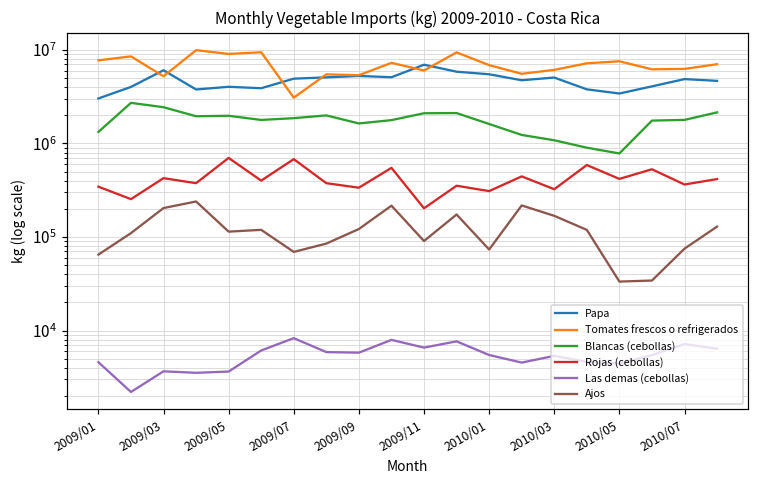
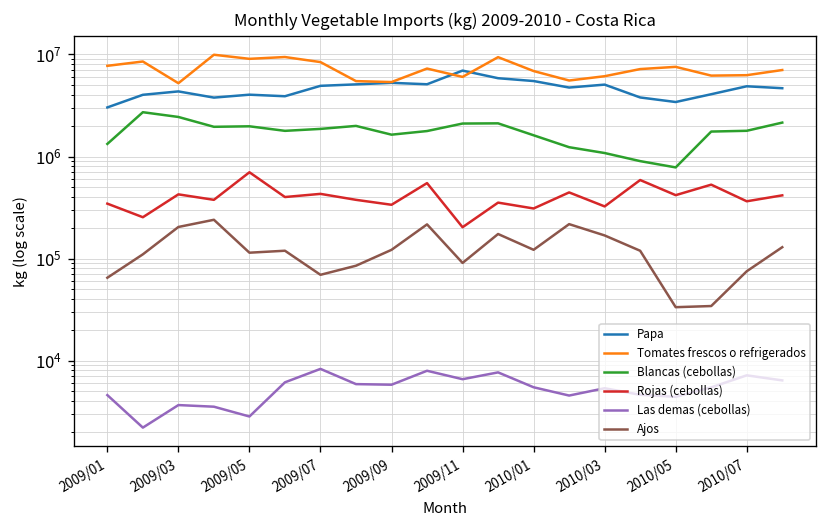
  {
    "Papa": {
      "2009/01": 3000000,
-     "2009/03": 6000000,
+     "2009/03": 4000000,
      "2009/05": 4000000,
      "2009/07": 5000000,
      "2009/11": 7000000,
      "2010/01": 5000000,
      "2010/03": 5000000,
      "2010/05": 3400000,
      "2010/07": 5000000
    },
    "Tomates frescos o refrigerados": {
      "2009/01": 8000000,
      "2009/03": 5000000,
      "2009/05": 9000000,
-     "2009/07": 3100000,
+     "2009/07": 8000000,
      "2009/11": 6000000,
      "2010/01": 7000000,
      "2010/03": 6000000,
      "2010/05": 8000000,
      "2010/07": 6000000
    },
    "Blancas (cebollas)": {
      "2009/01": 1300000,
      "2009/03": 2400000,
      "2009/05": 2000000,
      "2009/07": 1900000,
      "2009/09": 1600000,
      "2009/11": 2100000,
      "2010/01": 1600000,
      "2010/03": 1100000,
      "2010/05": 800000,
      "2010/07": 1800000
    },
    "Rojas (cebollas)": {
      "2009/01": 350000,
      "2009/03": 400000,
      "2009/05": 700000,
-     "2009/07": 700000,
+     "2009/07": 400000,
      "2009/09": 340000,
      "2009/11": 200000,
      "2010/01": 310000,
      "2010/03": 320000,
      "2010/05": 400000,
      "2010/07": 360000
    },
    "Las demas (cebollas)": {
      "2009/01": 5000,
      "2009/03": 3700,
-     "2009/05": 3600,
+     "2009/05": 2800,
      "2009/07": 8000,
      "2009/09": 6000,
      "2009/11": 7000,
      "2010/01": 5000
    },
    "Ajos": {
      "2009/01": 60000,
      "2009/03": 200000,
      "2009/05": 110000,
      "2009/07": 70000,
      "2009/09": 120000,
      "2009/11": 90000,
-     "2010/01": 70000,
+     "2010/01": 120000,
      "2010/03": 170000,
      "2010/05": 33000,
      "2010/07": 80000
    }
  }
